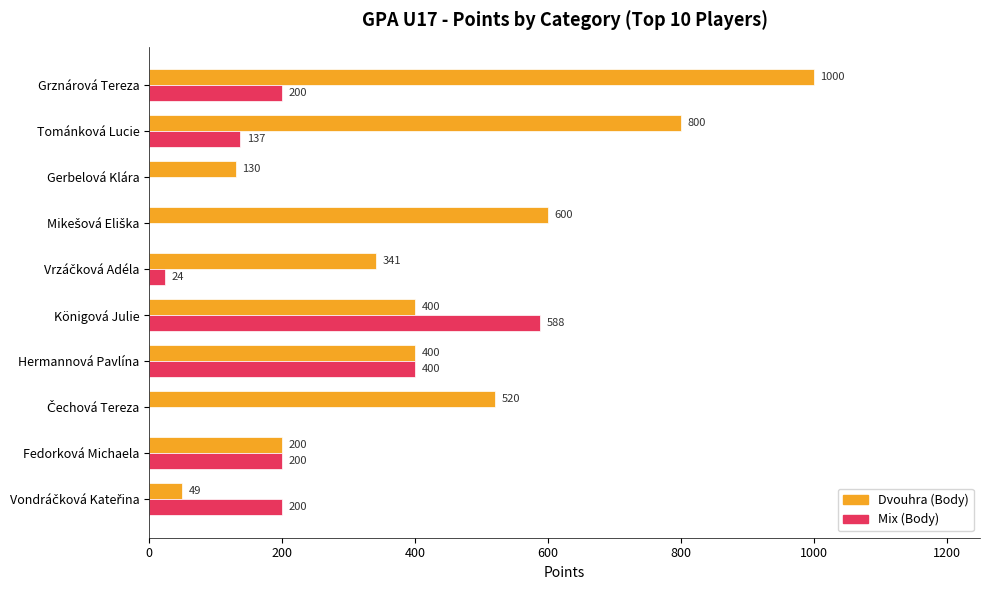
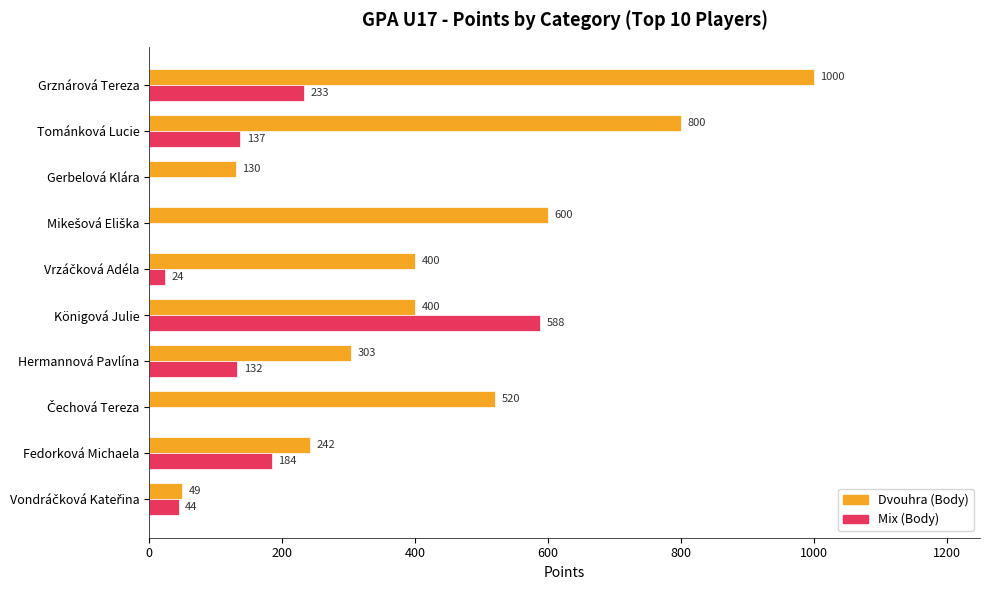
  {
    "Dvouhra (Body)": {
      "Grznárová Tereza": 1000,
      "Tománková Lucie": 800,
      "Gerbelová Klára": 130,
      "Mikešová Eliška": 600,
-     "Vrzáčková Adéla": 341,
+     "Vrzáčková Adéla": 400,
      "Königová Julie": 400,
-     "Hermannová Pavlína": 400,
+     "Hermannová Pavlína": 303,
      "Čechová Tereza": 520,
-     "Fedorková Michaela": 200,
+     "Fedorková Michaela": 242,
      "Vondráčková Kateřina": 49
    },
    "Mix (Body)": {
-     "Grznárová Tereza": 200,
+     "Grznárová Tereza": 233,
      "Tománková Lucie": 137,
      "Vrzáčková Adéla": 24,
      "Königová Julie": 588,
-     "Hermannová Pavlína": 400,
-     "Fedorková Michaela": 200,
-     "Vondráčková Kateřina": 200
+     "Hermannová Pavlína": 132,
+     "Fedorková Michaela": 184,
+     "Vondráčková Kateřina": 44
    }
  }
